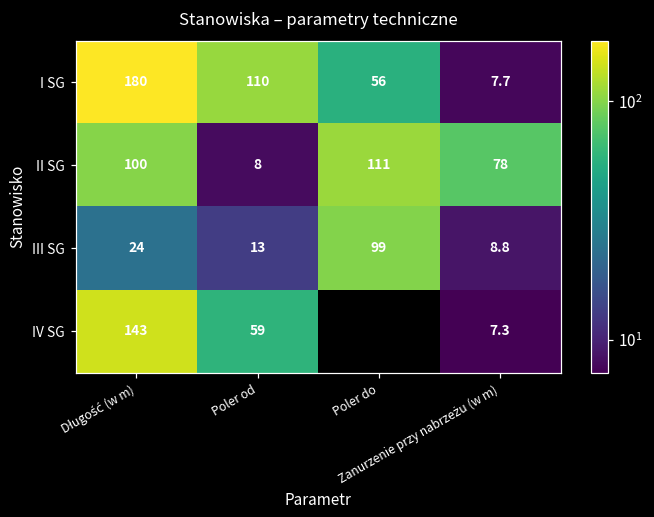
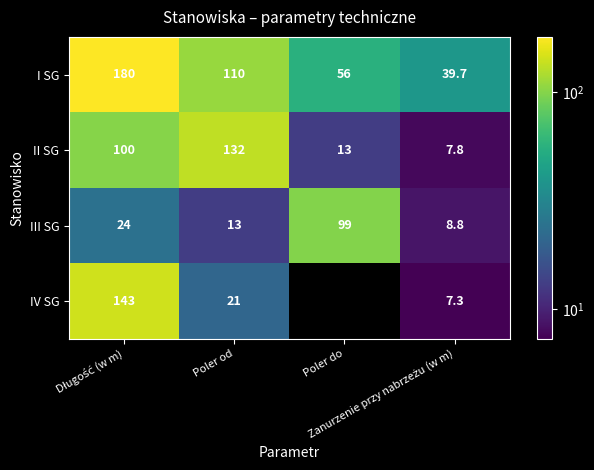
  {
    "I SG": {
      "Długość (w m)": 180,
      "Poler od": 110,
      "Poler do": 56,
-     "Zanurzenie przy nabrzeżu (w m)": 7.7
+     "Zanurzenie przy nabrzeżu (w m)": 39.7
    },
    "II SG": {
      "Długość (w m)": 100,
-     "Poler od": 8,
-     "Poler do": 111,
-     "Zanurzenie przy nabrzeżu (w m)": 78
+     "Poler od": 132,
+     "Poler do": 13,
+     "Zanurzenie przy nabrzeżu (w m)": 7.8
    },
    "III SG": {
      "Długość (w m)": 24,
      "Poler od": 13,
      "Poler do": 99,
      "Zanurzenie przy nabrzeżu (w m)": 8.8
    },
    "IV SG": {
      "Długość (w m)": 143,
-     "Poler od": 59,
+     "Poler od": 21,
      "Zanurzenie przy nabrzeżu (w m)": 7.3
    }
  }
